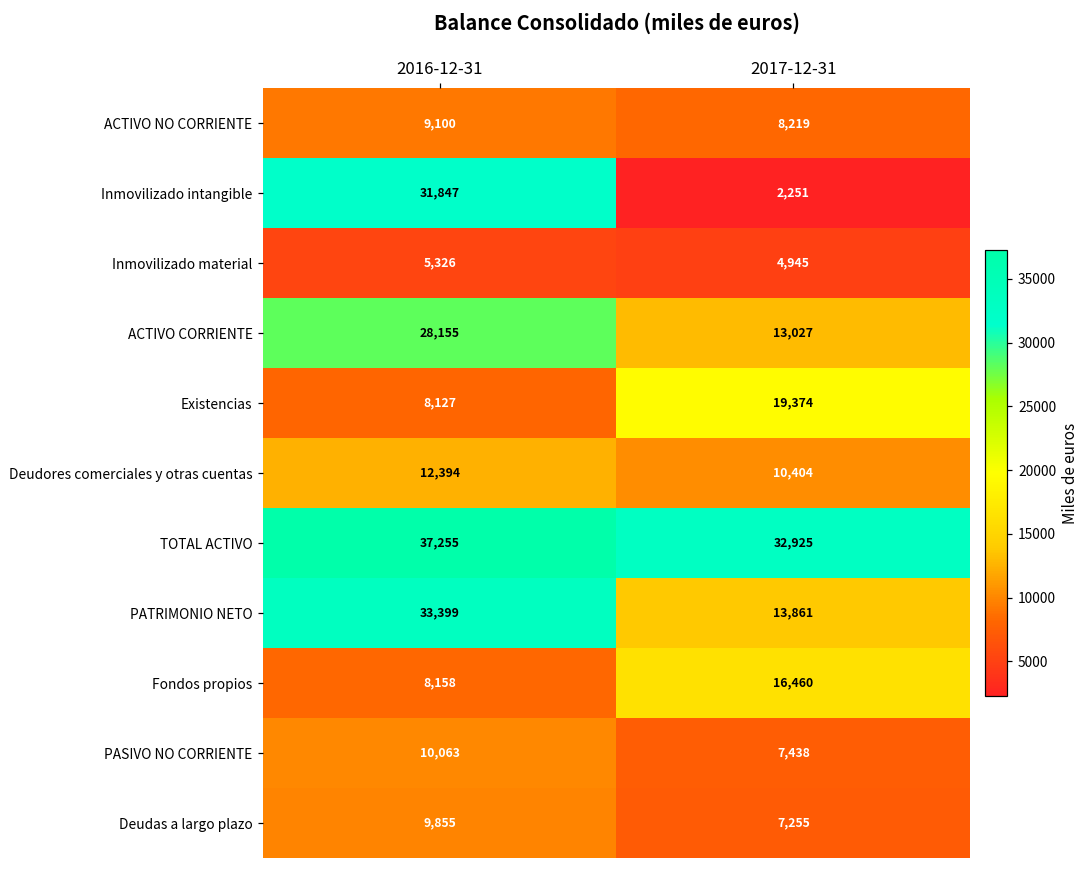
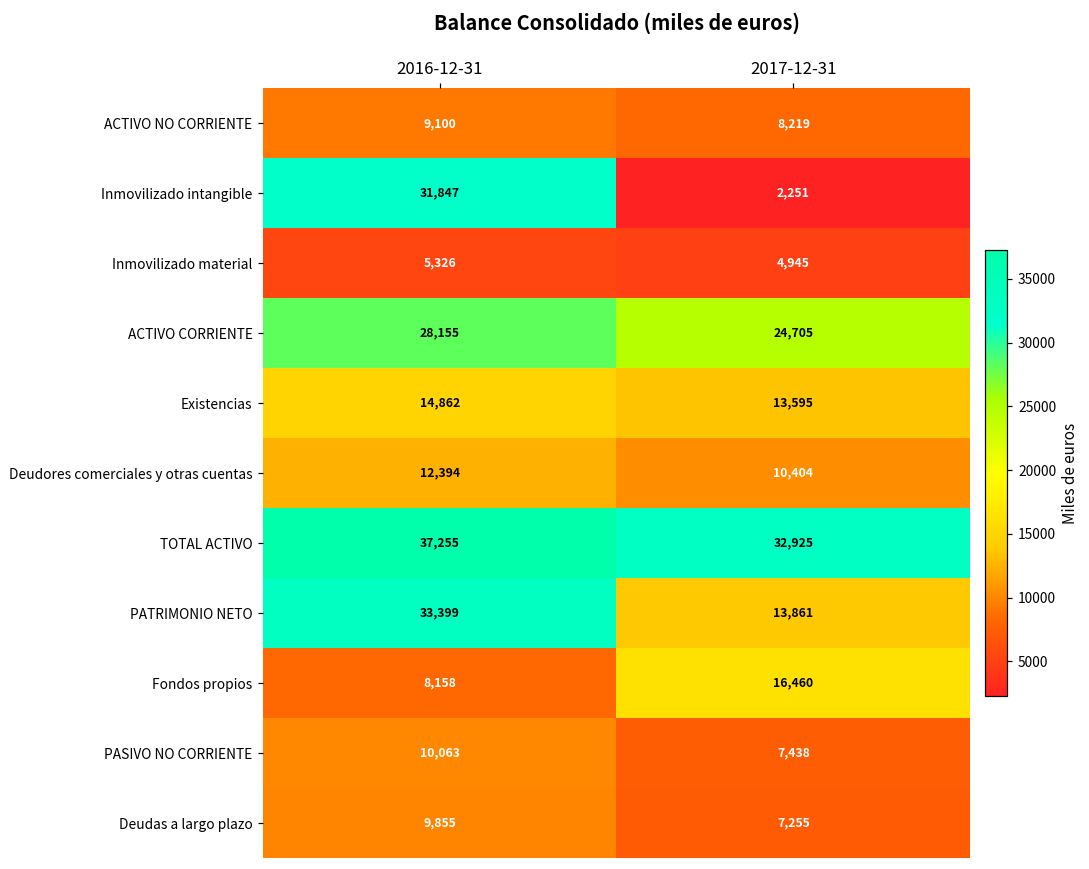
  {
    "ACTIVO NO CORRIENTE": {
      "2016-12-31": "9,100",
      "2017-12-31": "8,219"
    },
    "Inmovilizado intangible": {
      "2016-12-31": "31,847",
      "2017-12-31": "2,251"
    },
    "Inmovilizado material": {
      "2016-12-31": "5,326",
      "2017-12-31": "4,945"
    },
    "ACTIVO CORRIENTE": {
      "2016-12-31": "28,155",
-     "2017-12-31": "13,027"
+     "2017-12-31": "24,705"
    },
    "Existencias": {
-     "2016-12-31": "8,127",
-     "2017-12-31": "19,374"
+     "2016-12-31": "14,862",
+     "2017-12-31": "13,595"
    },
    "Deudores comerciales y otras cuentas": {
      "2016-12-31": "12,394",
      "2017-12-31": "10,404"
    },
    "TOTAL ACTIVO": {
      "2016-12-31": "37,255",
      "2017-12-31": "32,925"
    },
    "PATRIMONIO NETO": {
      "2016-12-31": "33,399",
      "2017-12-31": "13,861"
    },
    "Fondos propios": {
      "2016-12-31": "8,158",
      "2017-12-31": "16,460"
    },
    "PASIVO NO CORRIENTE": {
      "2016-12-31": "10,063",
      "2017-12-31": "7,438"
    },
    "Deudas a largo plazo": {
      "2016-12-31": "9,855",
      "2017-12-31": "7,255"
    }
  }
